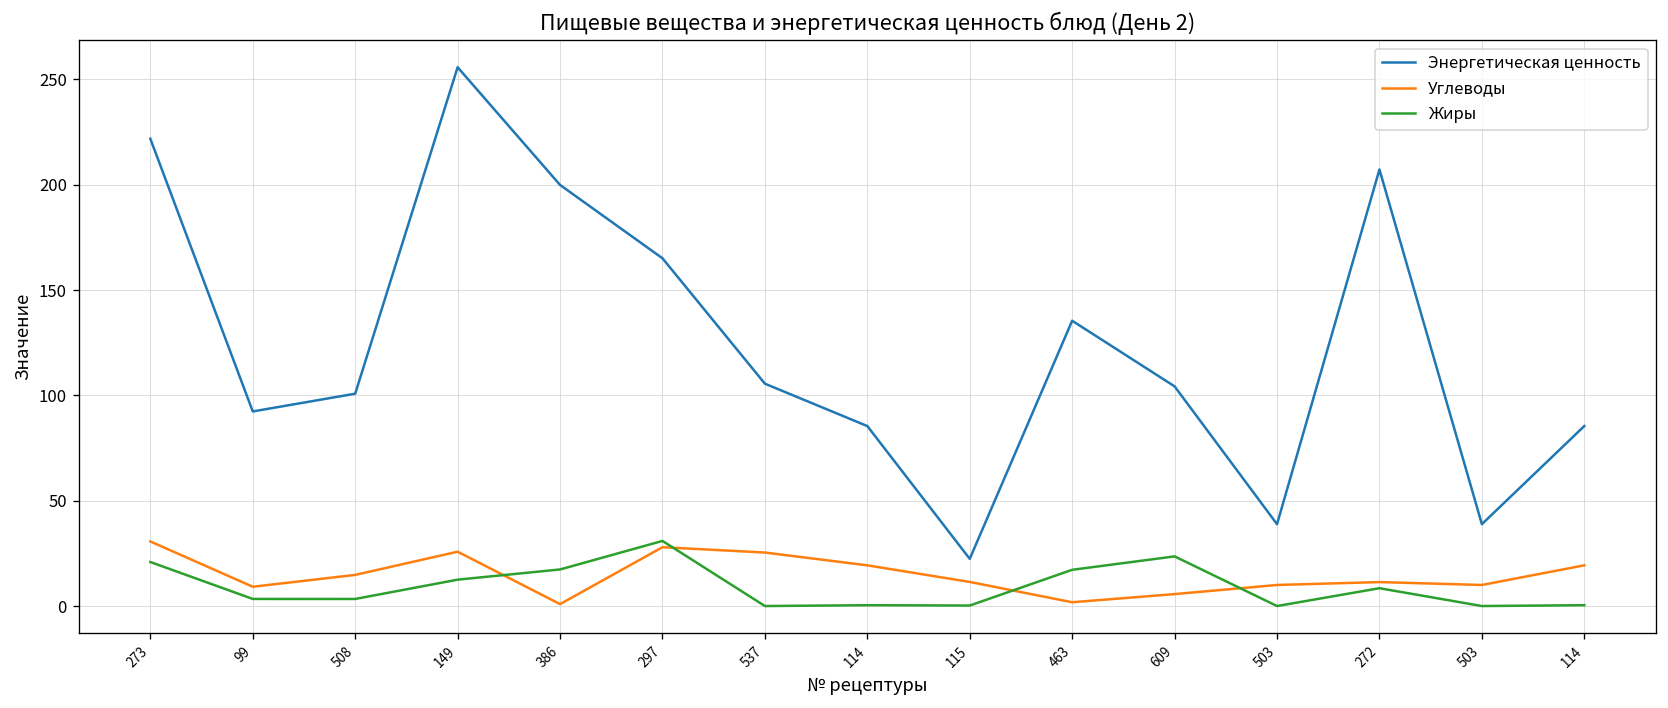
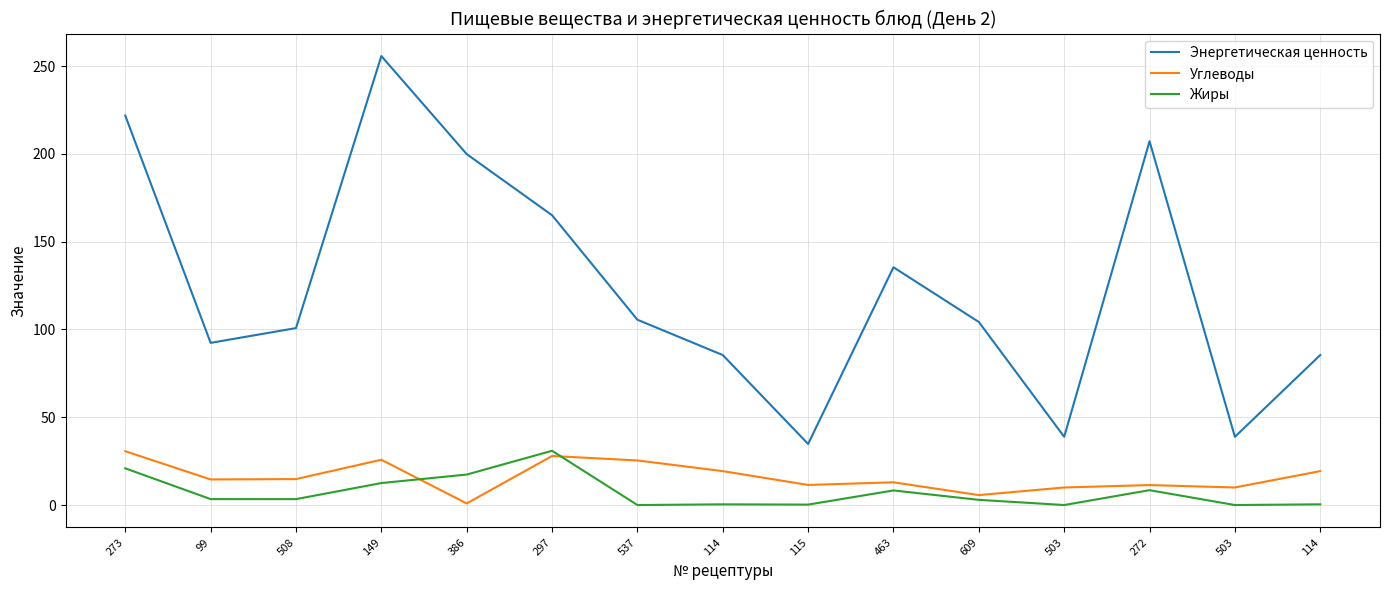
  {
    "Энергетическая ценность": {
      "273": 222,
      "99": 92,
      "508": 101,
      "149": 256,
      "386": 200,
      "297": 165,
      "537": 106,
-     "115": 22,
+     "115": 35,
      "463": 135,
      "609": 104,
      "272": 207
    },
    "Углеводы": {
      "273": 31,
-     "99": 9,
+     "99": 15,
      "508": 15,
      "149": 26,
      "386": 1,
      "297": 28,
      "537": 25,
      "115": 11,
-     "463": 2,
+     "463": 13,
      "609": 6,
      "272": 11
    },
    "Жиры": {
      "273": 21,
      "99": 3,
      "508": 3,
      "149": 13,
      "386": 17,
      "297": 31,
      "537": 0,
      "115": 0,
-     "463": 17,
-     "609": 24,
+     "463": 8,
+     "609": 3,
      "272": 8
    }
  }
